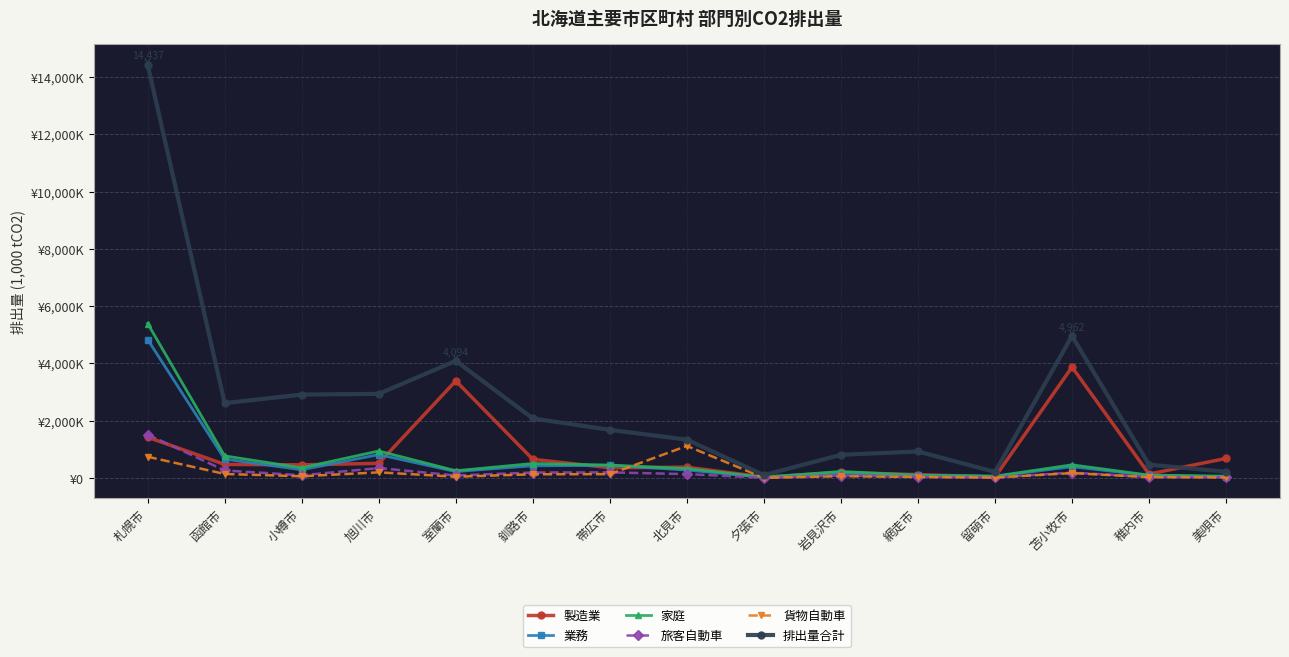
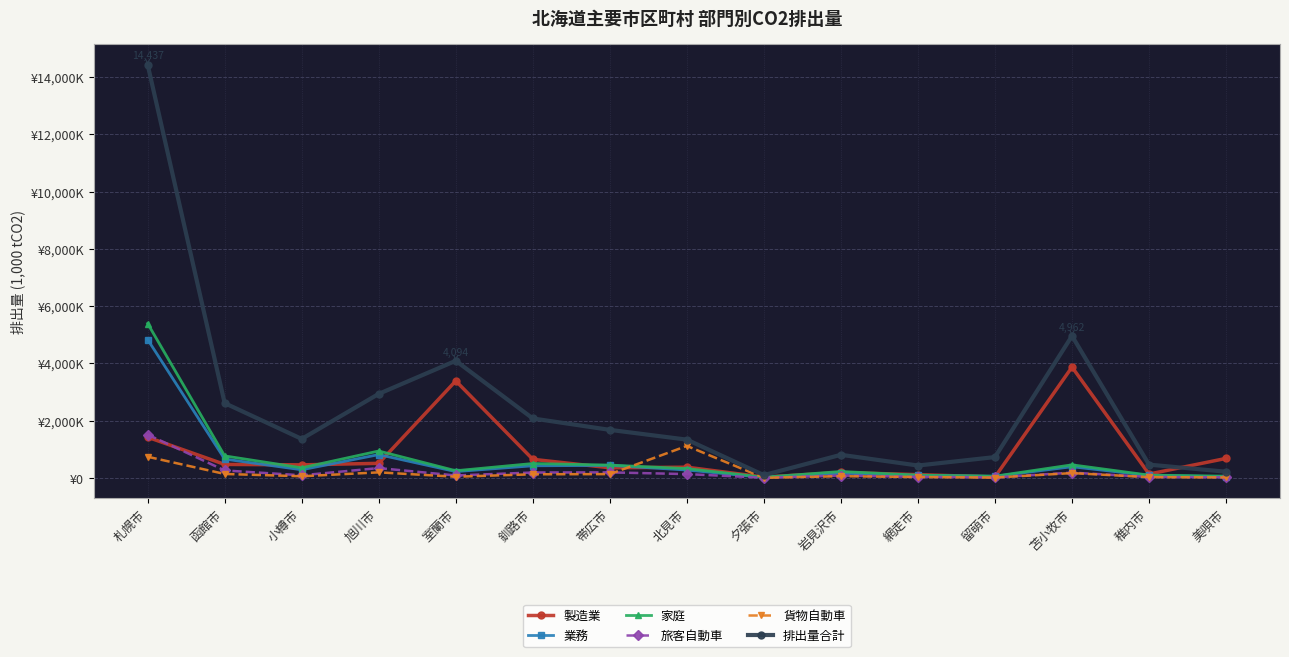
  {
    "製造業": {
      "札幌市": "¥1,400,000",
      "函館市": "¥500,000",
      "小樽市": "¥500,000",
      "旭川市": "¥500,000",
      "室蘭市": "¥3,400,000",
      "釧路市": "¥700,000",
      "苫小牧市": "¥3,900,000",
      "美唄市": "¥700,000"
    },
    "業務": {
      "札幌市": "¥4,800,000",
      "函館市": "¥700,000",
      "旭川市": "¥800,000"
    },
    "家庭": {
      "札幌市": "¥5,400,000",
      "函館市": "¥800,000",
      "旭川市": "¥900,000"
    },
    "旅客自動車": {
      "札幌市": "¥1,500,000",
      "函館市": "¥300,000",
      "旭川市": "¥300,000",
      "北見市": "¥100,000"
    },
    "貨物自動車": {
      "札幌市": "¥700,000",
      "函館市": "¥100,000",
      "旭川市": "¥200,000",
      "北見市": "¥1,100,000"
    },
    "排出量合計": {
      "札幌市": "¥14,400,000",
      "函館市": "¥2,600,000",
-     "小樽市": "¥2,900,000",
+     "小樽市": "¥1,400,000",
      "旭川市": "¥2,900,000",
      "室蘭市": "¥4,100,000",
      "釧路市": "¥2,100,000",
      "帯広市": "¥1,700,000",
      "北見市": "¥1,300,000",
      "岩見沢市": "¥800,000",
-     "網走市": "¥900,000",
-     "留萌市": "¥200,000",
+     "網走市": "¥400,000",
+     "留萌市": "¥700,000",
      "苫小牧市": "¥5,000,000",
      "稚内市": "¥500,000",
      "美唄市": "¥200,000"
    }
  }
